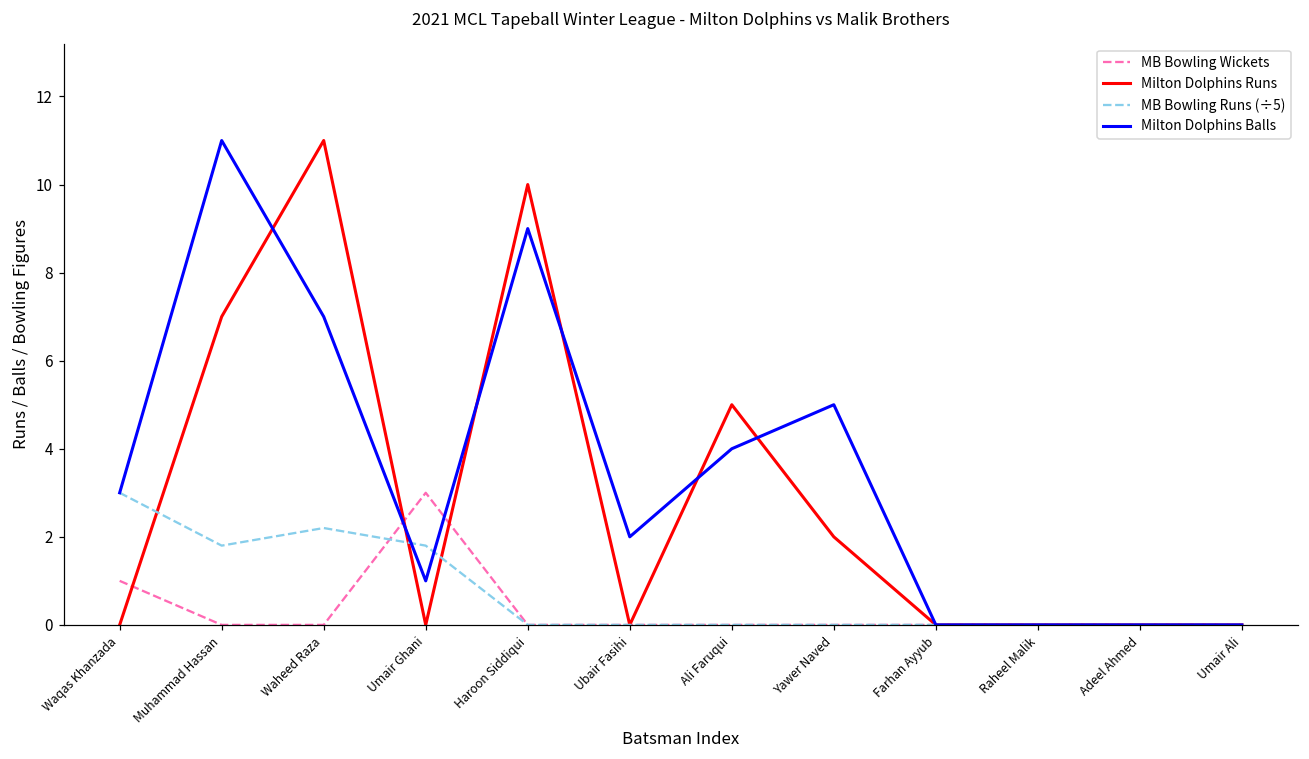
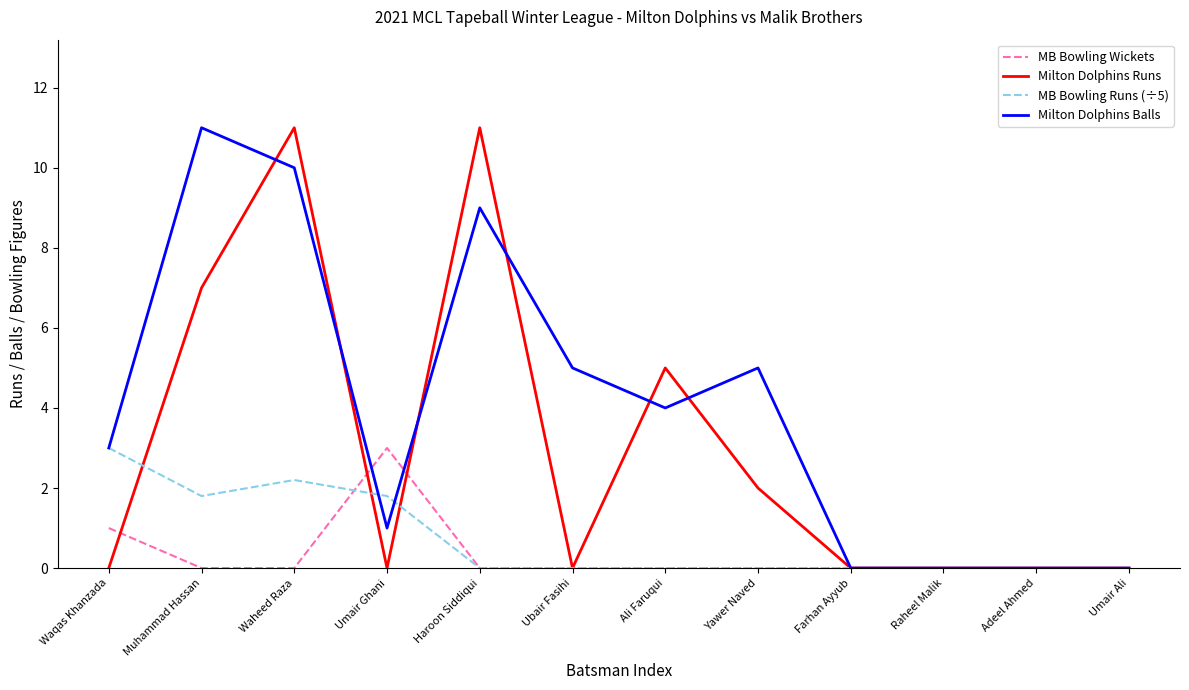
  {
    "MB Bowling Wickets": {
      "Waqas Khanzada": 1,
      "Muhammad Hassan": 0,
      "Waheed Raza": 0,
      "Umair Ghani": 3
    },
    "Milton Dolphins Runs": {
      "Waqas Khanzada": 0,
      "Muhammad Hassan": 7,
      "Waheed Raza": 11,
      "Umair Ghani": 0,
-     "Haroon Siddiqui": 10,
+     "Haroon Siddiqui": 11,
      "Ali Faruqui": 5,
      "Yawer Naved": 2
    },
    "MB Bowling Runs (÷5)": {
      "Muhammad Hassan": 1.8,
      "Waheed Raza": 2.2,
      "Umair Ghani": 1.8
    },
    "Milton Dolphins Balls": {
      "Muhammad Hassan": 11,
-     "Waheed Raza": 7,
+     "Waheed Raza": 10,
      "Umair Ghani": 1,
      "Haroon Siddiqui": 9,
-     "Ubair Fasihi": 2,
+     "Ubair Fasihi": 5,
      "Ali Faruqui": 4,
      "Yawer Naved": 5
    }
  }
